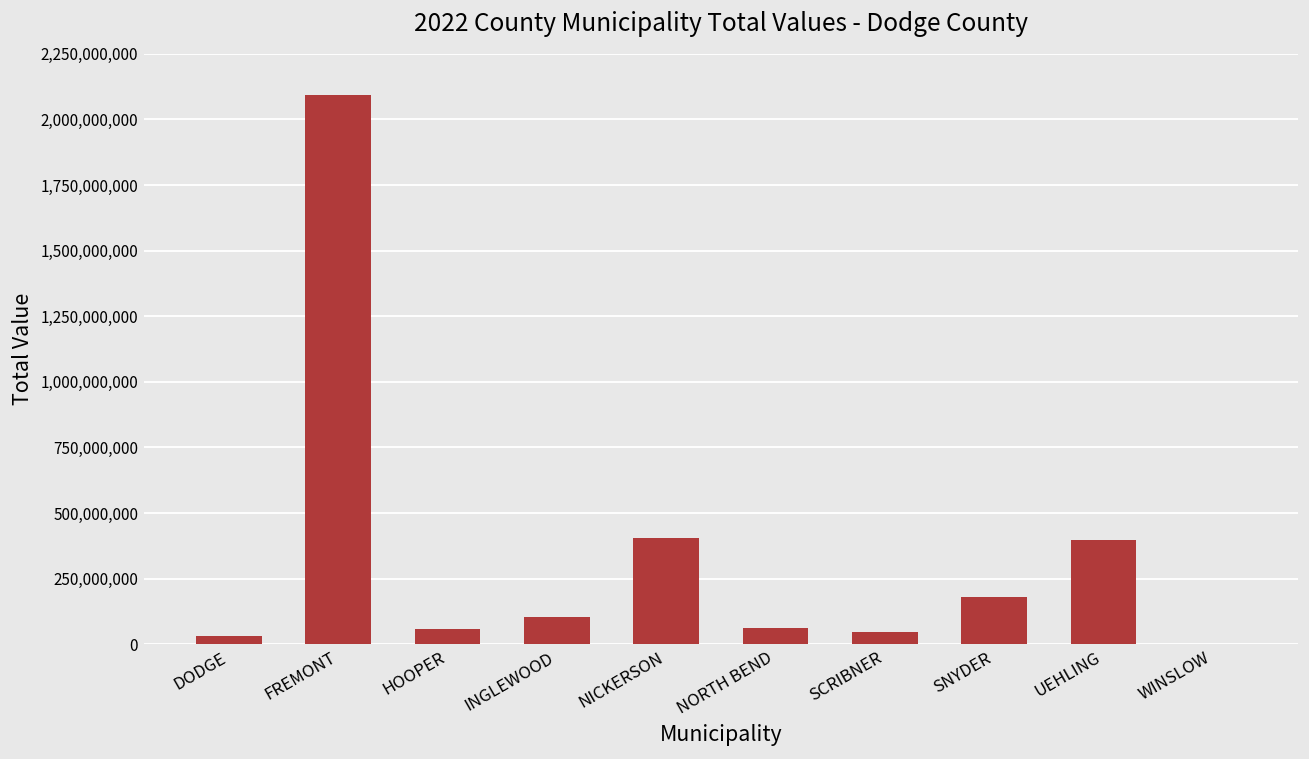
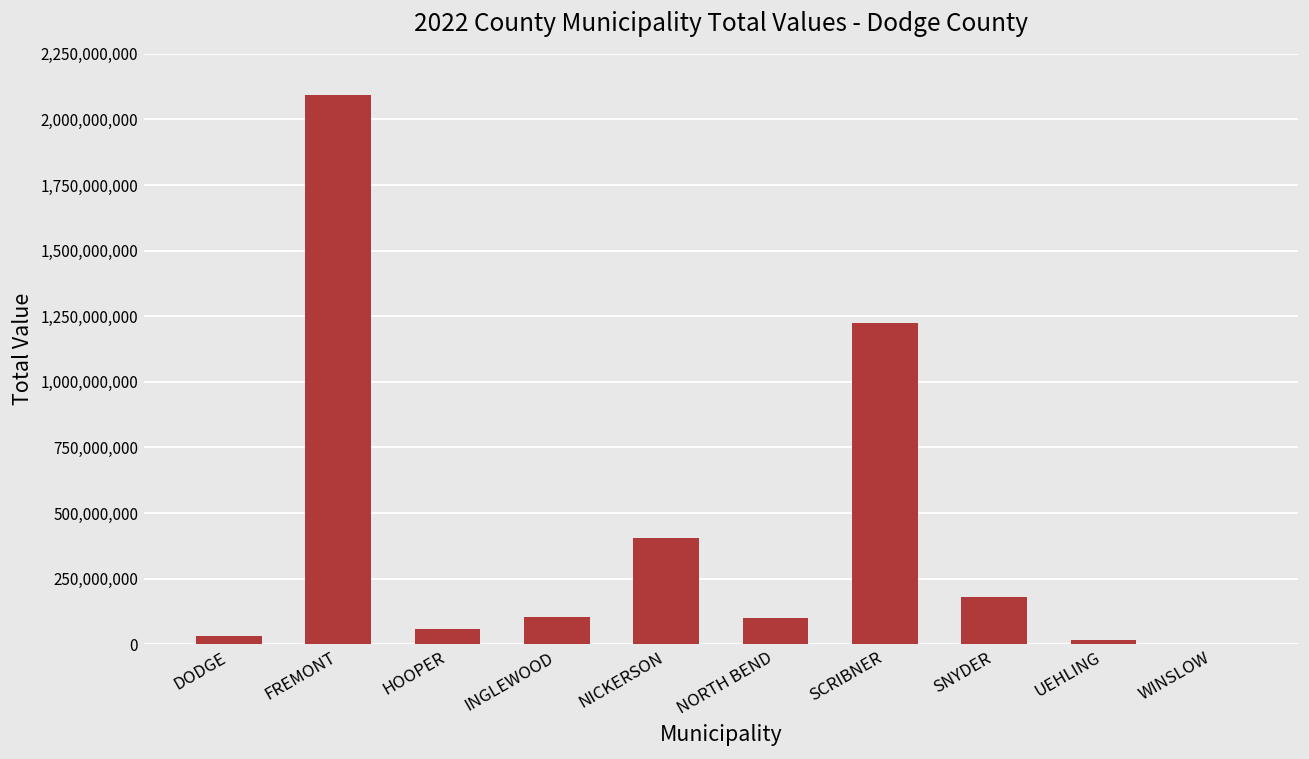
  {
    "DODGE": "30,000,000",
    "FREMONT": "2,090,000,000",
    "HOOPER": "60,000,000",
    "INGLEWOOD": "110,000,000",
    "NICKERSON": "410,000,000",
-   "NORTH BEND": "60,000,000",
-   "SCRIBNER": "50,000,000",
+   "NORTH BEND": "100,000,000",
+   "SCRIBNER": "1,220,000,000",
    "SNYDER": "180,000,000",
-   "UEHLING": "400,000,000"
+   "UEHLING": "20,000,000"
  }
